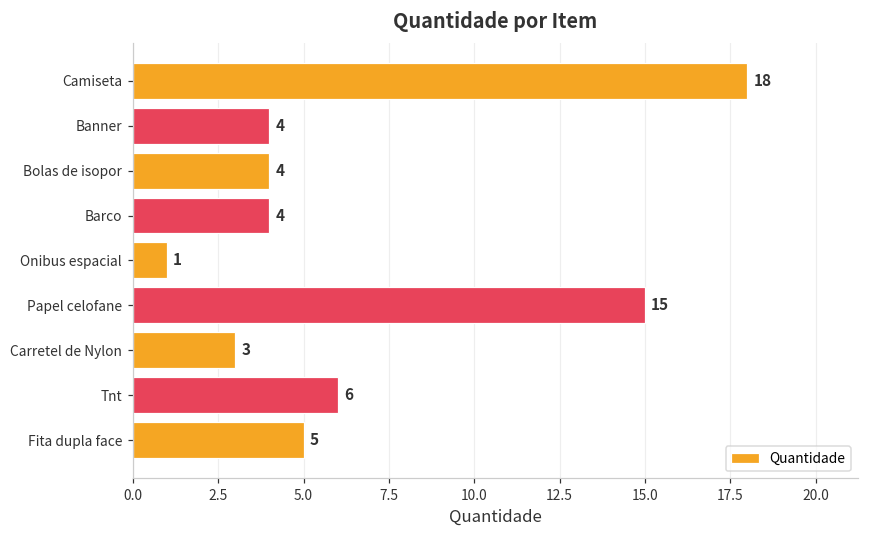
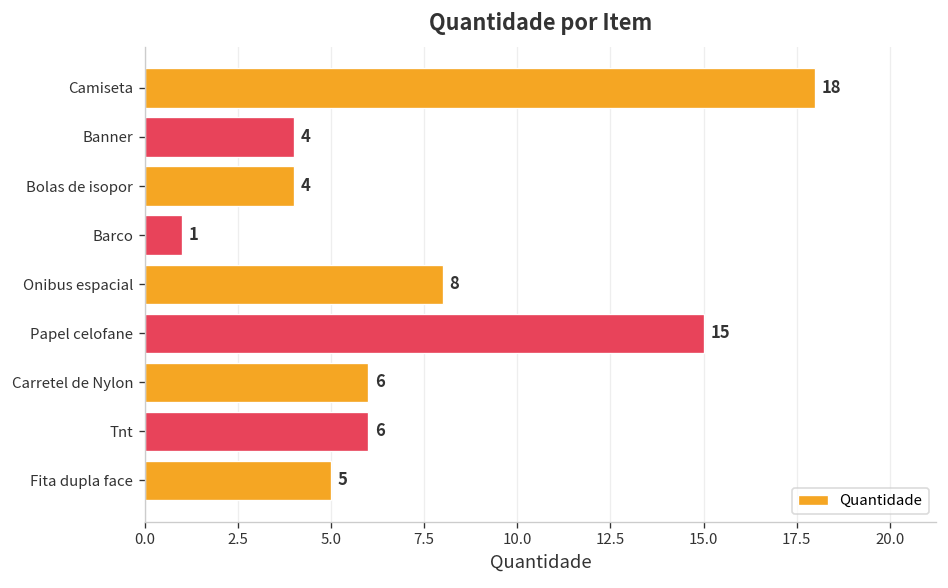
  {
    "Camiseta": 18,
    "Banner": 4,
    "Bolas de isopor": 4,
-   "Barco": 4,
-   "Onibus espacial": 1,
+   "Barco": 1,
+   "Onibus espacial": 8,
    "Papel celofane": 15,
-   "Carretel de Nylon": 3,
+   "Carretel de Nylon": 6,
    "Tnt": 6,
    "Fita dupla face": 5
  }
